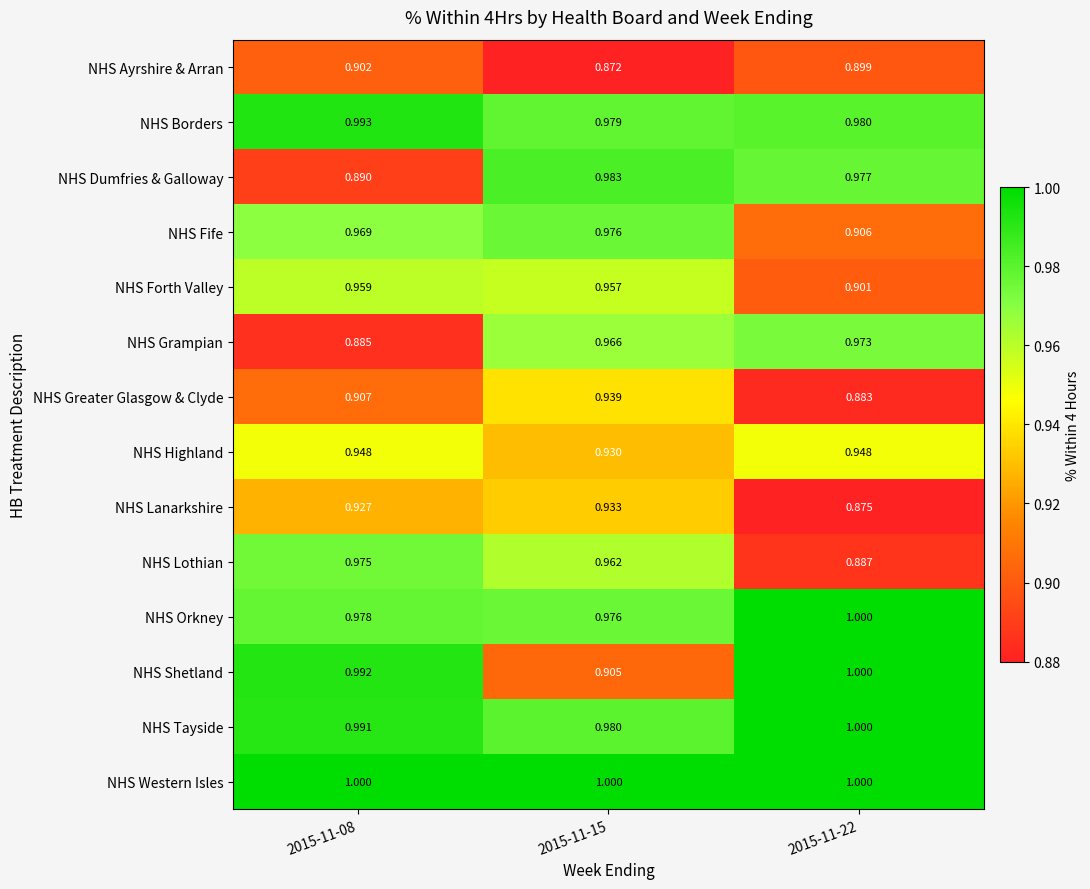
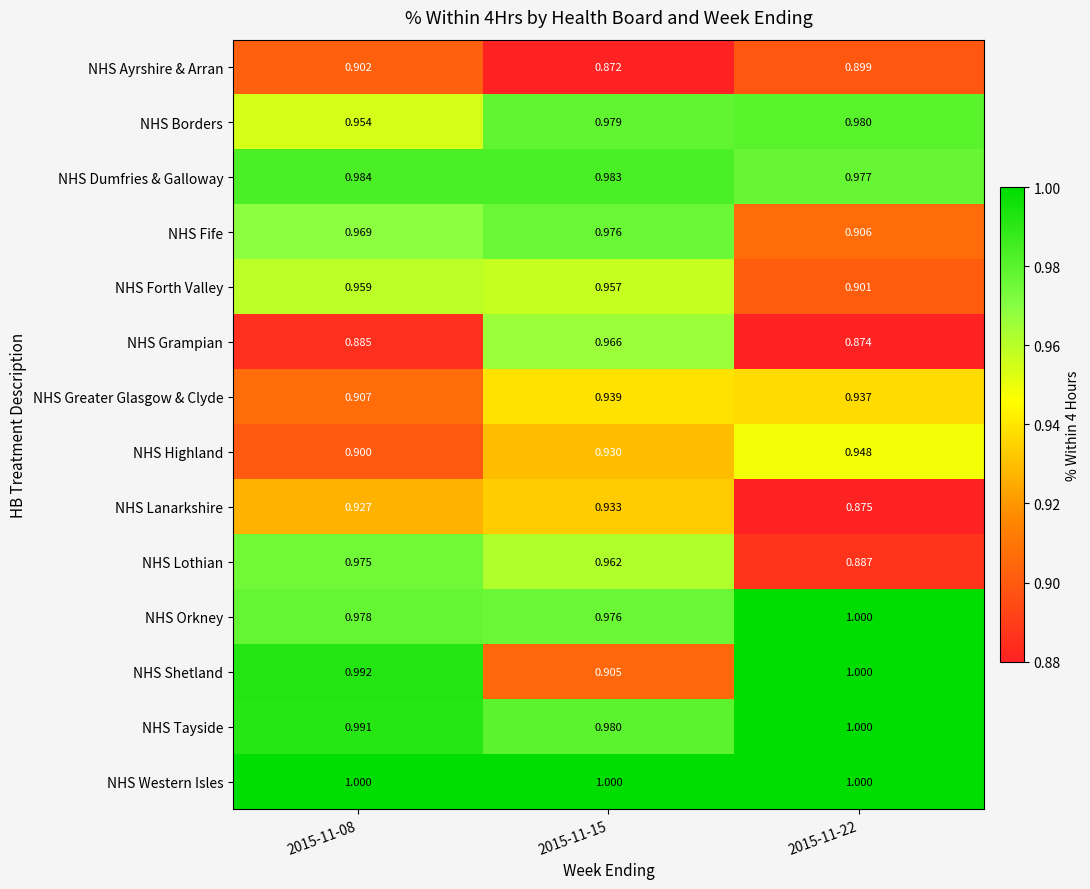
  {
    "NHS Ayrshire & Arran": {
      "2015-11-08": 0.902,
      "2015-11-15": 0.872,
      "2015-11-22": 0.899
    },
    "NHS Borders": {
-     "2015-11-08": 0.993,
+     "2015-11-08": 0.954,
      "2015-11-15": 0.979,
      "2015-11-22": 0.980
    },
    "NHS Dumfries & Galloway": {
-     "2015-11-08": 0.890,
+     "2015-11-08": 0.984,
      "2015-11-15": 0.983,
      "2015-11-22": 0.977
    },
    "NHS Fife": {
      "2015-11-08": 0.969,
      "2015-11-15": 0.976,
      "2015-11-22": 0.906
    },
    "NHS Forth Valley": {
      "2015-11-08": 0.959,
      "2015-11-15": 0.957,
      "2015-11-22": 0.901
    },
    "NHS Grampian": {
      "2015-11-08": 0.885,
      "2015-11-15": 0.966,
-     "2015-11-22": 0.973
+     "2015-11-22": 0.874
    },
    "NHS Greater Glasgow & Clyde": {
      "2015-11-08": 0.907,
      "2015-11-15": 0.939,
-     "2015-11-22": 0.883
+     "2015-11-22": 0.937
    },
    "NHS Highland": {
-     "2015-11-08": 0.948,
+     "2015-11-08": 0.900,
      "2015-11-15": 0.930,
      "2015-11-22": 0.948
    },
    "NHS Lanarkshire": {
      "2015-11-08": 0.927,
      "2015-11-15": 0.933,
      "2015-11-22": 0.875
    },
    "NHS Lothian": {
      "2015-11-08": 0.975,
      "2015-11-15": 0.962,
      "2015-11-22": 0.887
    },
    "NHS Orkney": {
      "2015-11-08": 0.978,
      "2015-11-15": 0.976,
      "2015-11-22": 1.000
    },
    "NHS Shetland": {
      "2015-11-08": 0.992,
      "2015-11-15": 0.905,
      "2015-11-22": 1.000
    },
    "NHS Tayside": {
      "2015-11-08": 0.991,
      "2015-11-15": 0.980,
      "2015-11-22": 1.000
    },
    "NHS Western Isles": {
      "2015-11-08": 1.000,
      "2015-11-15": 1.000,
      "2015-11-22": 1.000
    }
  }
